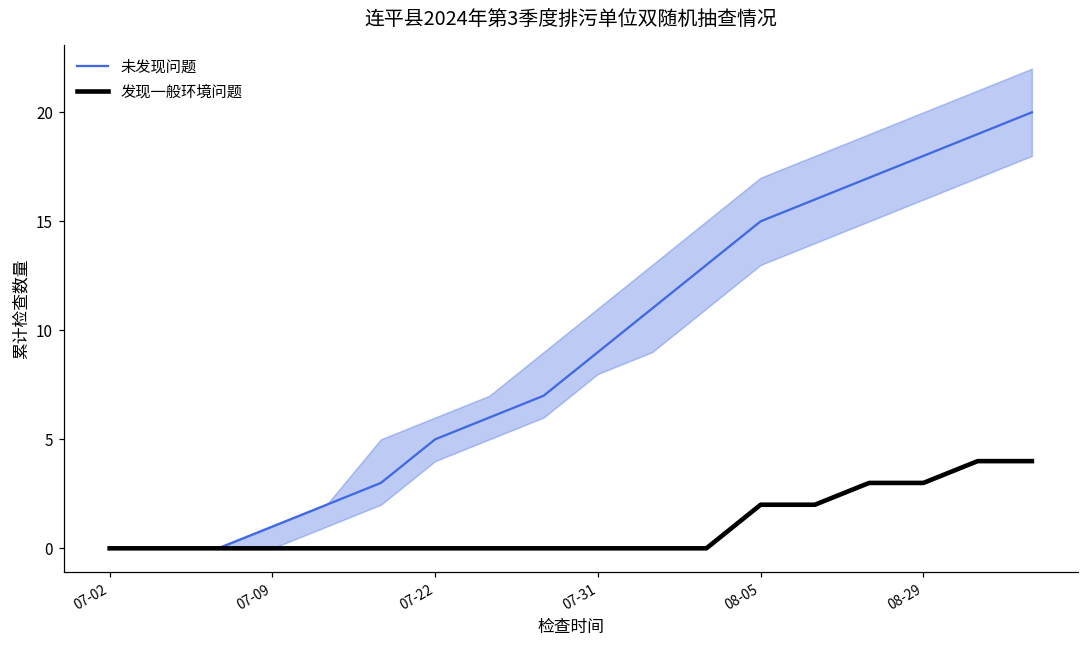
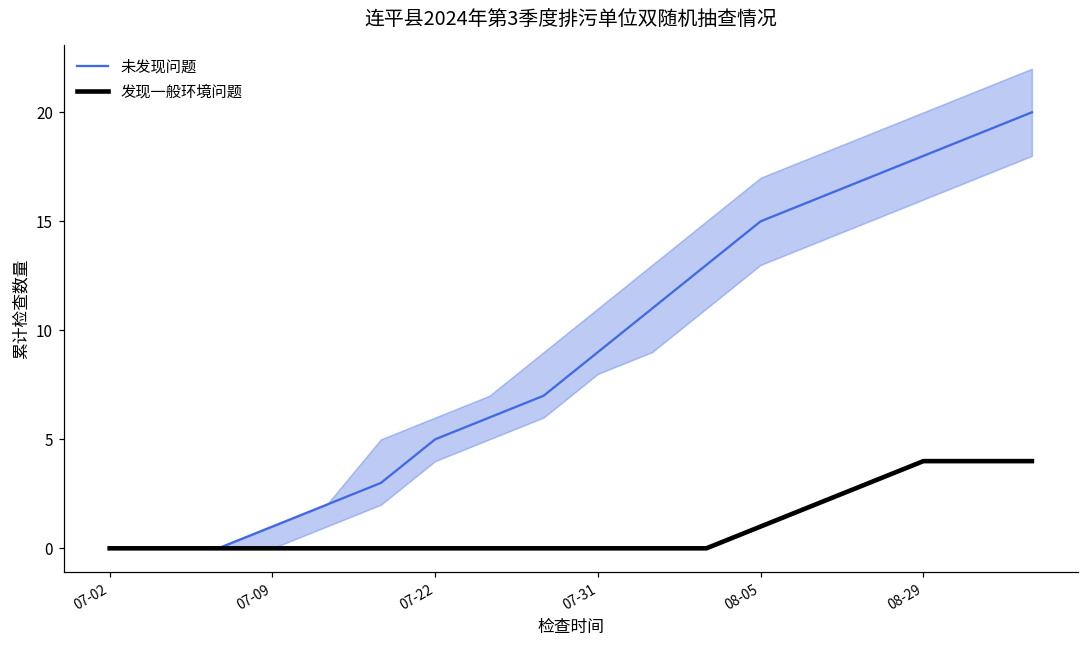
  {
    "发现一般环境问题": {
      "07-09": 0,
-     "08-05": 2,
-     "08-29": 3
+     "08-05": 1,
+     "08-29": 4
    }
  }
